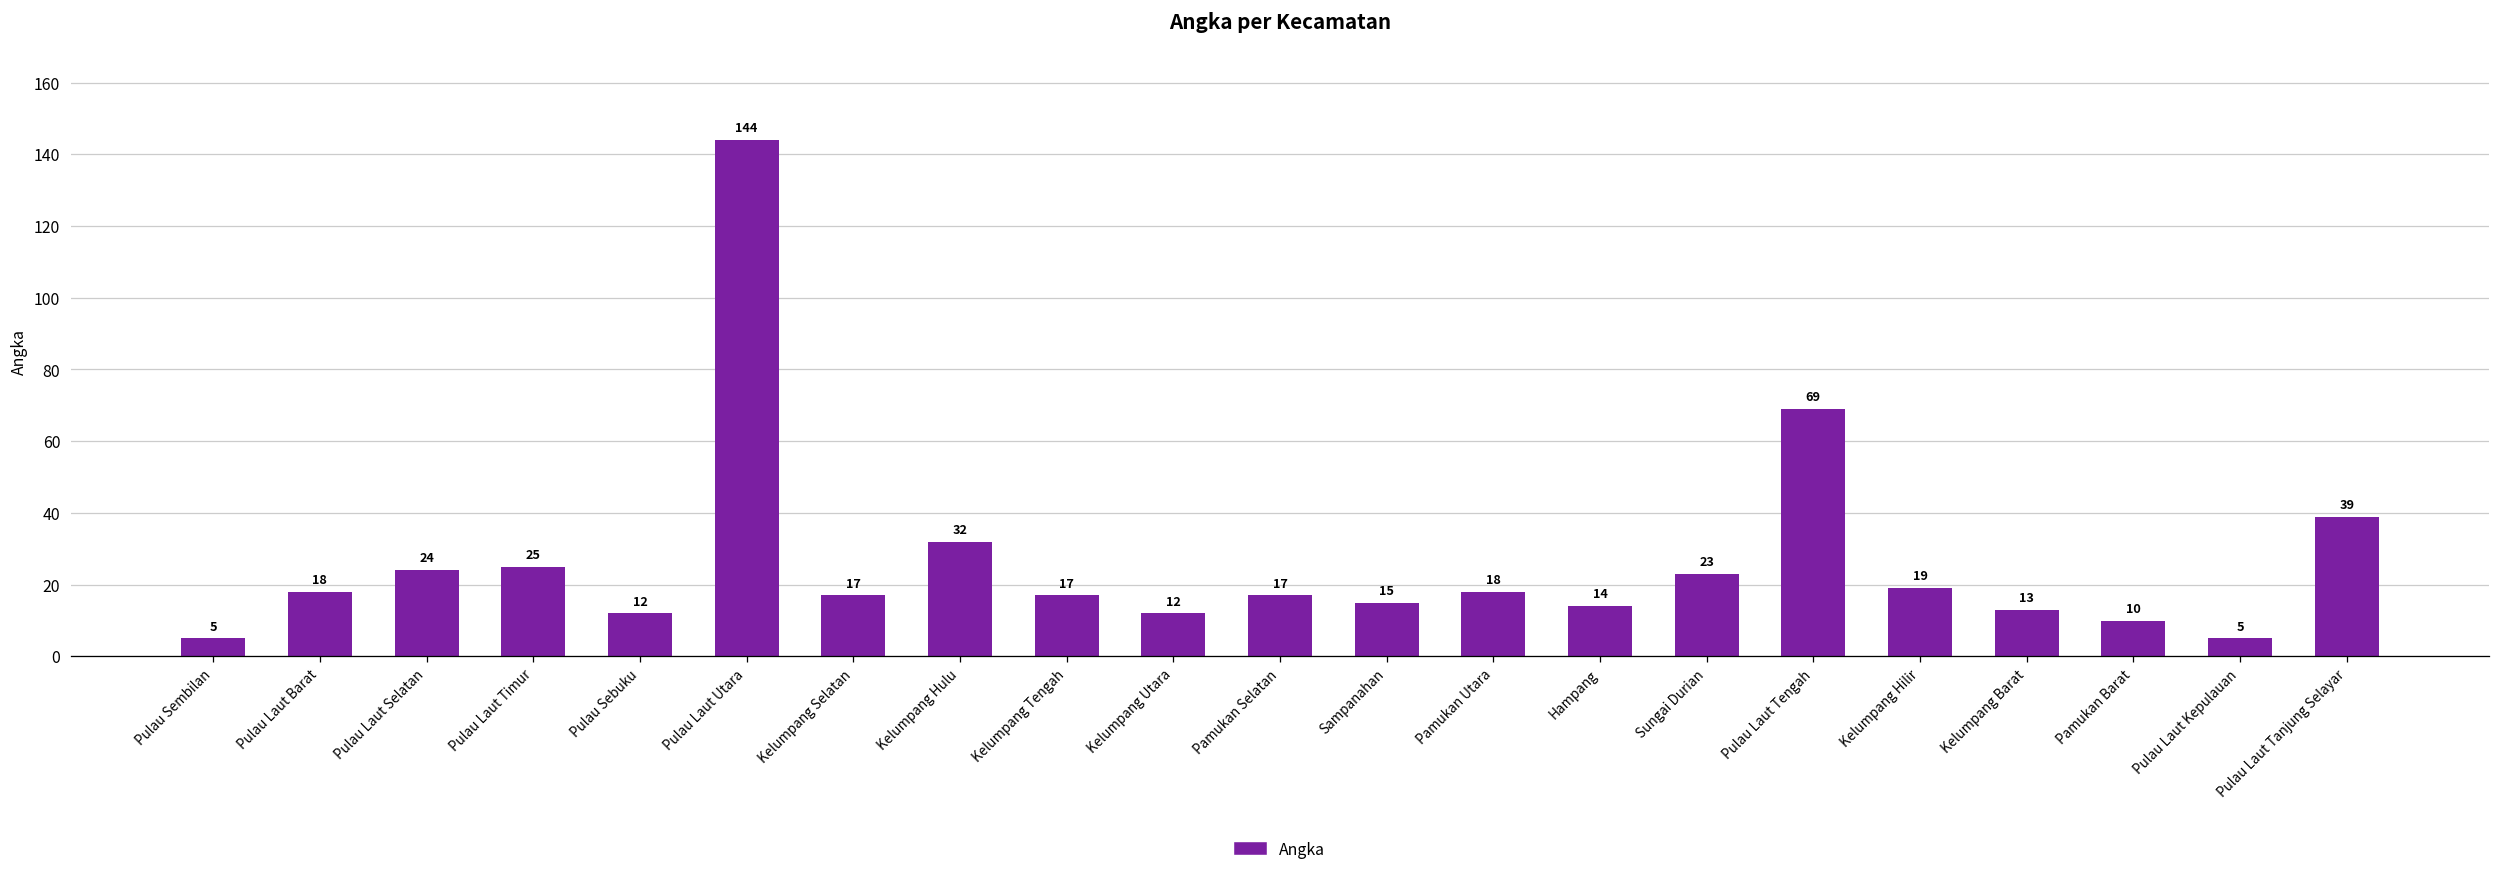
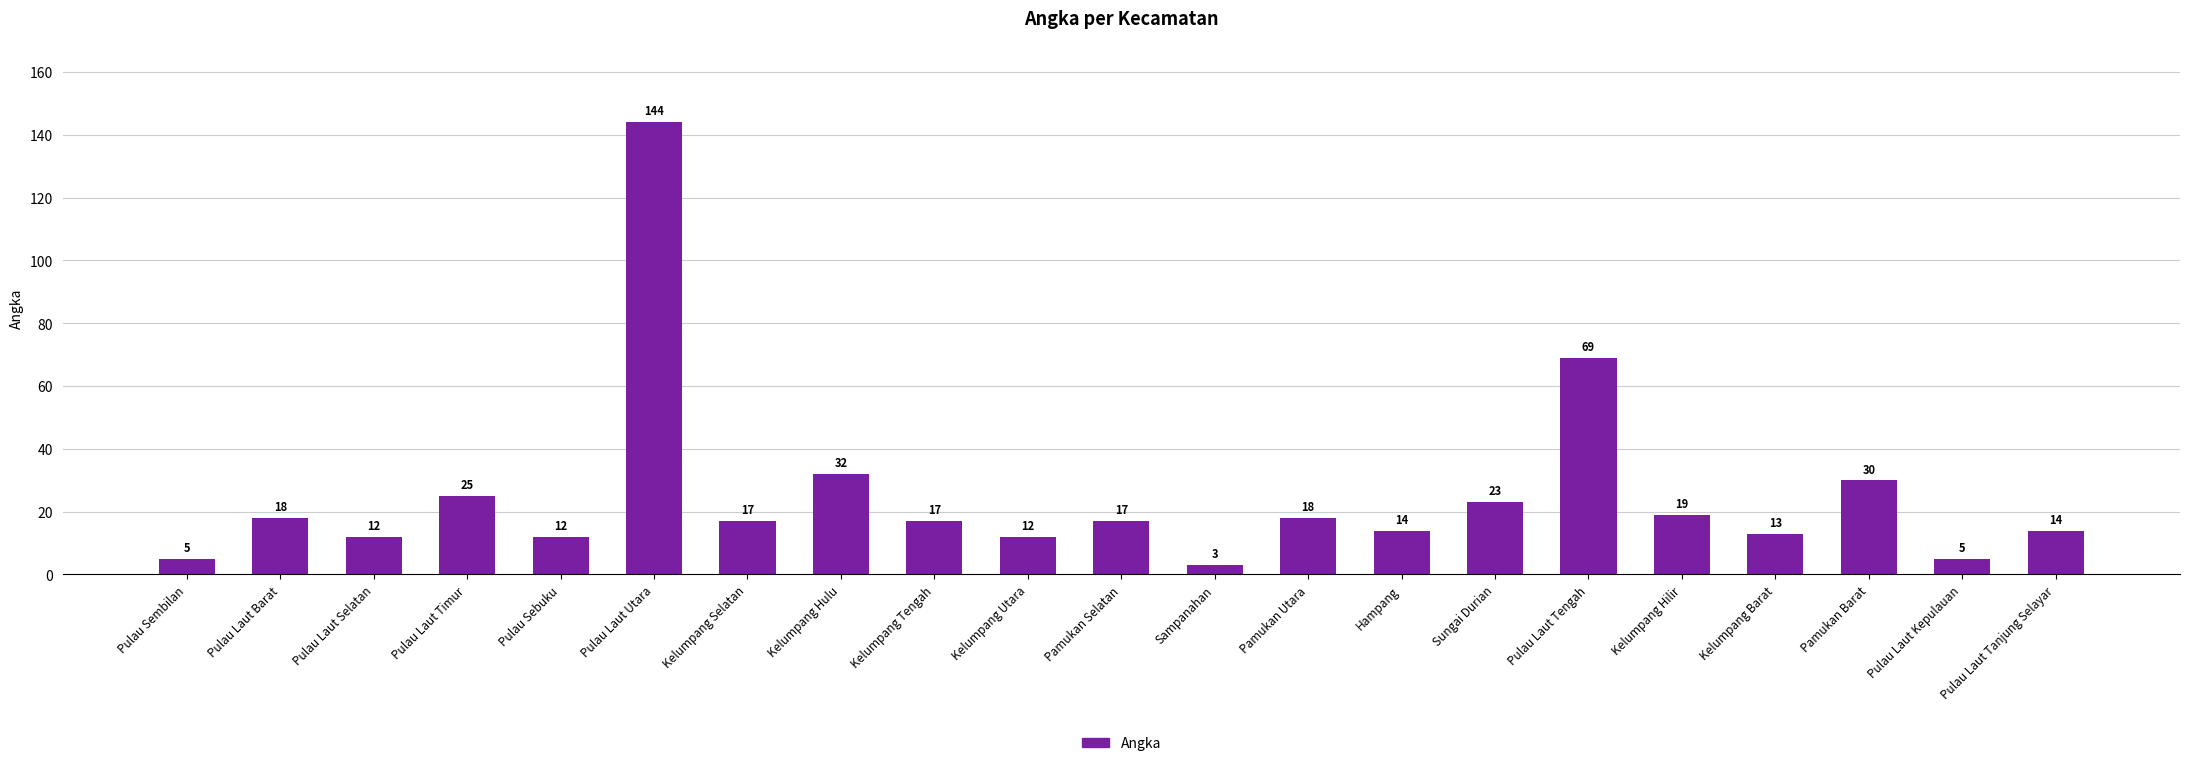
  {
    "Pulau Sembilan": 5,
    "Pulau Laut Barat": 18,
-   "Pulau Laut Selatan": 24,
+   "Pulau Laut Selatan": 12,
    "Pulau Laut Timur": 25,
    "Pulau Sebuku": 12,
    "Pulau Laut Utara": 144,
    "Kelumpang Selatan": 17,
    "Kelumpang Hulu": 32,
    "Kelumpang Tengah": 17,
    "Kelumpang Utara": 12,
    "Pamukan Selatan": 17,
-   "Sampanahan": 15,
+   "Sampanahan": 3,
    "Pamukan Utara": 18,
    "Hampang": 14,
    "Sungai Durian": 23,
    "Pulau Laut Tengah": 69,
    "Kelumpang Hilir": 19,
    "Kelumpang Barat": 13,
-   "Pamukan Barat": 10,
+   "Pamukan Barat": 30,
    "Pulau Laut Kepulauan": 5,
-   "Pulau Laut Tanjung Selayar": 39
+   "Pulau Laut Tanjung Selayar": 14
  }
